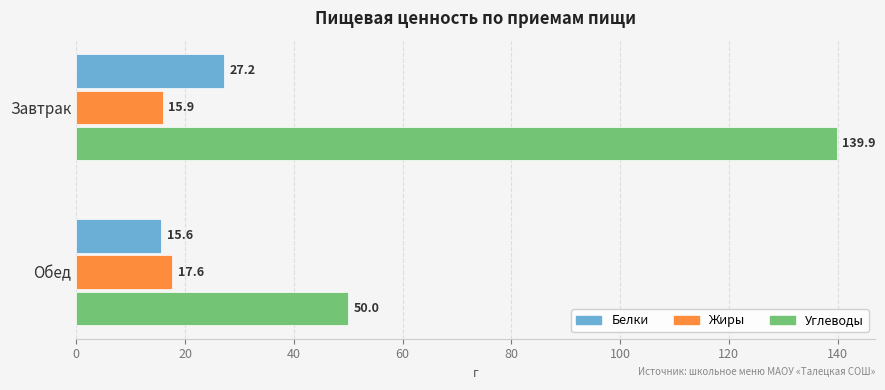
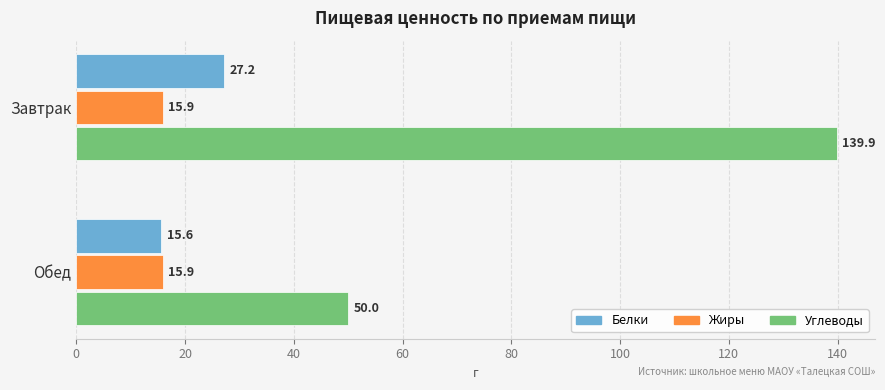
  {
    "Белки": {
      "Завтрак": 27.2,
      "Обед": 15.6
    },
    "Жиры": {
      "Завтрак": 15.9,
-     "Обед": 17.6
+     "Обед": 15.9
    },
    "Углеводы": {
      "Завтрак": 139.9,
      "Обед": 50.0
    }
  }
